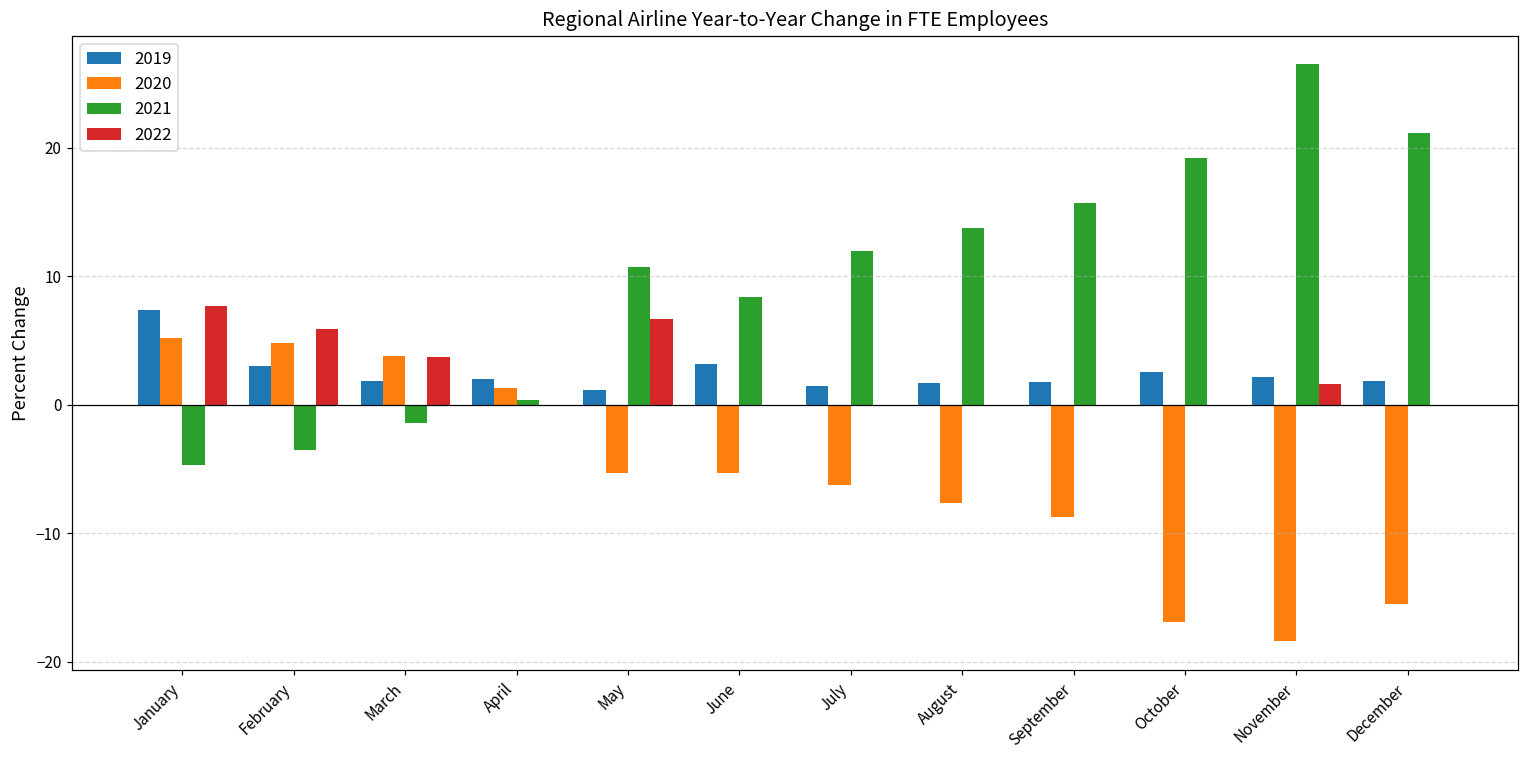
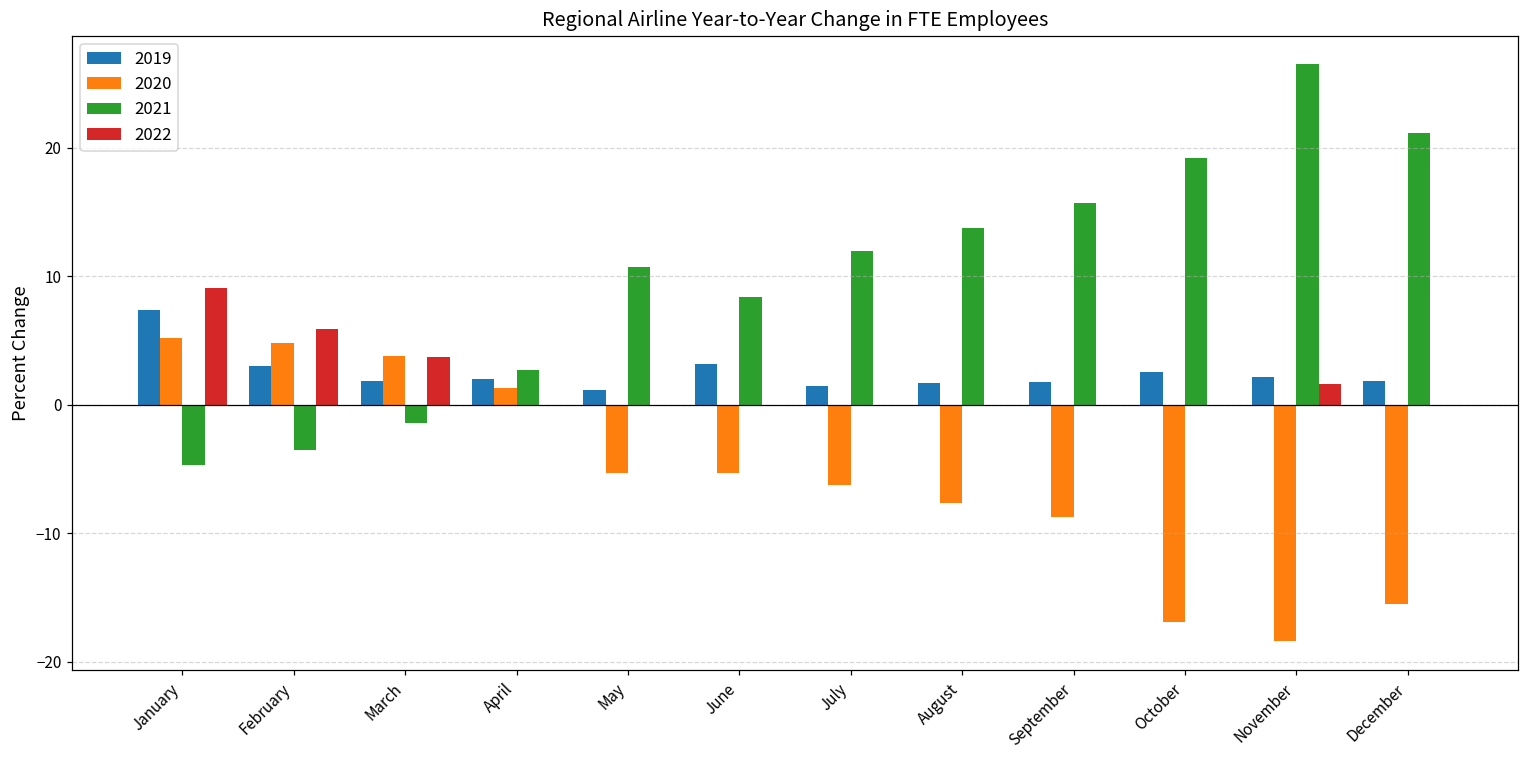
  {
    "2019": {
      "January": 7.4,
      "February": 3.0,
      "March": 1.9,
      "April": 2.0,
      "May": 1.2,
      "June": 3.2,
      "July": 1.5,
      "August": 1.7,
      "September": 1.8,
      "October": 2.6,
      "November": 2.2,
      "December": 1.9
    },
    "2020": {
      "January": 5.2,
      "February": 4.8,
      "March": 3.8,
      "April": 1.3,
      "May": -5.3,
      "June": -5.3,
      "July": -6.2,
      "August": -7.6,
      "September": -8.7,
      "October": -16.9,
      "November": -18.4,
      "December": -15.5
    },
    "2021": {
      "January": -4.7,
      "February": -3.5,
      "March": -1.4,
-     "April": 0.4,
+     "April": 2.7,
      "May": 10.7,
      "June": 8.4,
      "July": 12.0,
      "August": 13.8,
      "September": 15.7,
      "October": 19.2,
      "November": 26.5,
      "December": 21.2
    },
    "2022": {
-     "January": 7.7,
+     "January": 9.1,
      "February": 5.9,
      "March": 3.7,
      "April": 0.0,
-     "May": 6.7,
+     "May": 0.0,
      "June": 0.0,
      "July": 0.0,
      "August": 0.0,
      "September": 0.0,
      "October": 0.0,
      "November": 1.6,
      "December": 0.0
    }
  }
